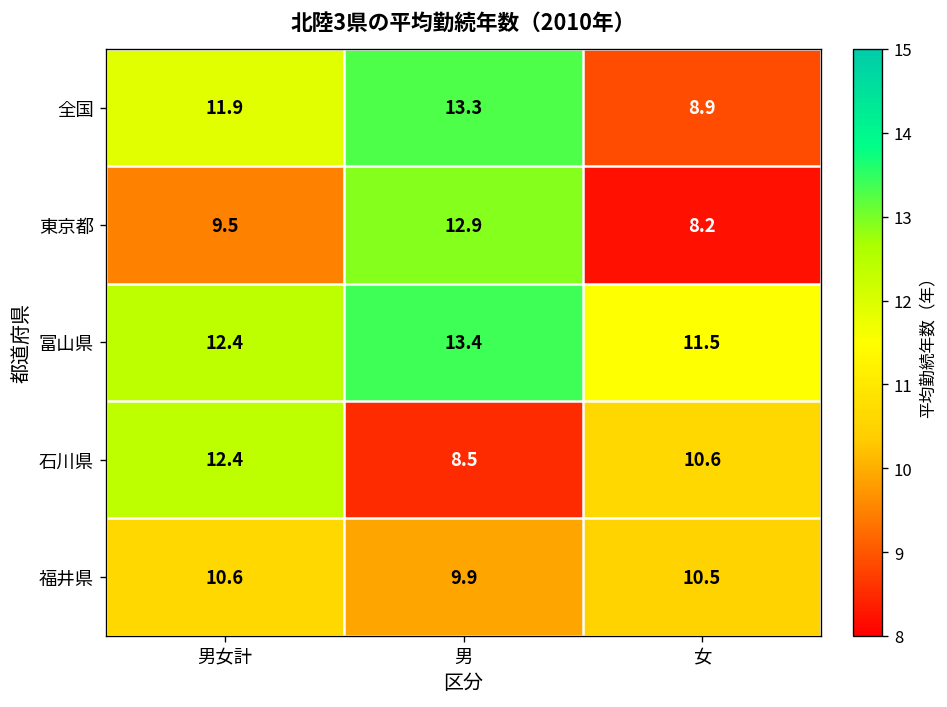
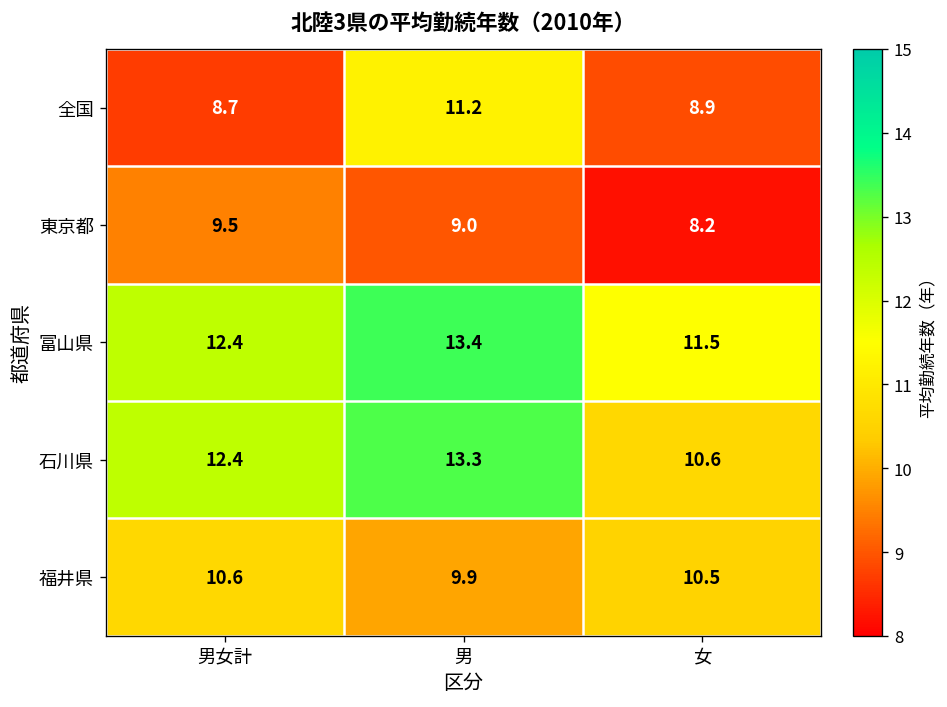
  {
    "全国": {
-     "男女計": 11.9,
-     "男": 13.3,
+     "男女計": 8.7,
+     "男": 11.2,
      "女": 8.9
    },
    "東京都": {
      "男女計": 9.5,
-     "男": 12.9,
+     "男": 9.0,
      "女": 8.2
    },
    "富山県": {
      "男女計": 12.4,
      "男": 13.4,
      "女": 11.5
    },
    "石川県": {
      "男女計": 12.4,
-     "男": 8.5,
+     "男": 13.3,
      "女": 10.6
    },
    "福井県": {
      "男女計": 10.6,
      "男": 9.9,
      "女": 10.5
    }
  }
